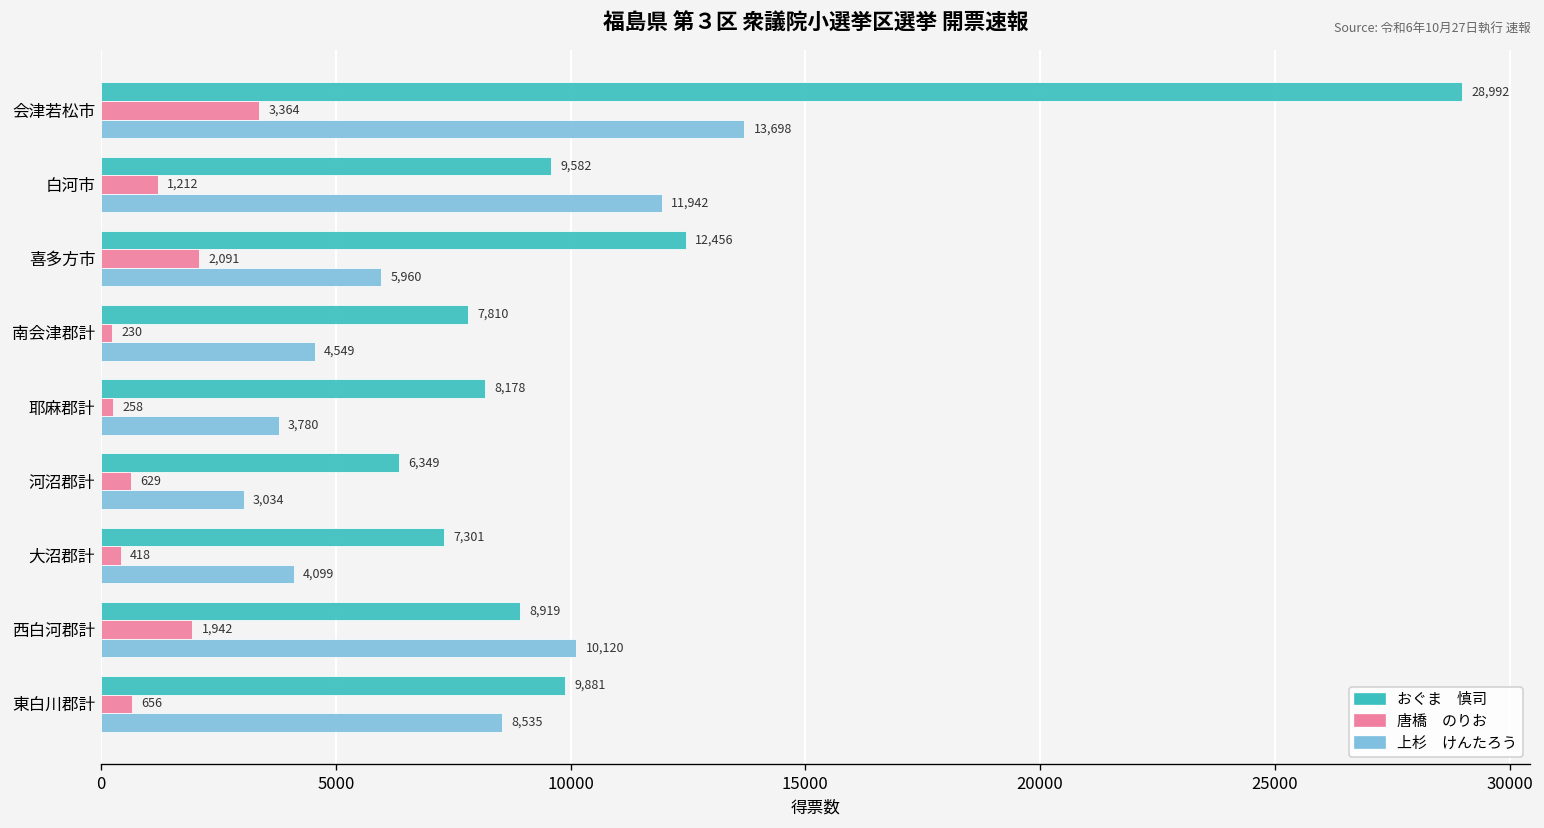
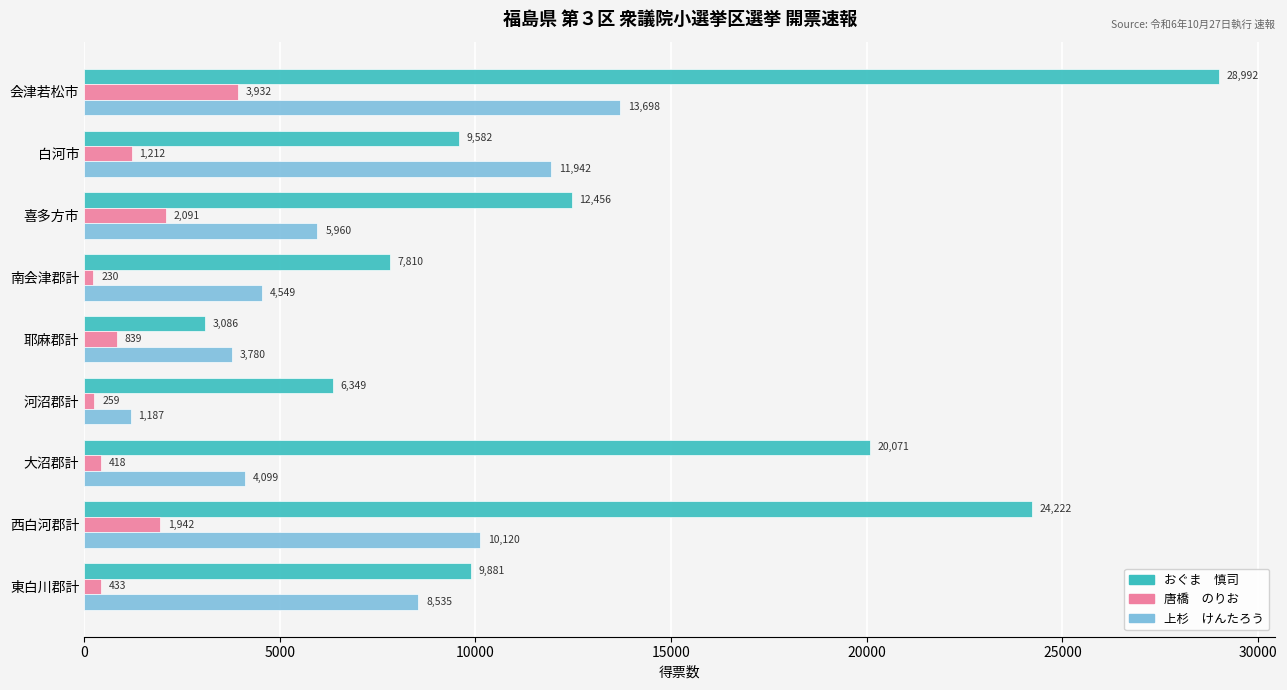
  {
    "おぐま 慎司": {
      "会津若松市": "28,992",
      "白河市": "9,582",
      "喜多方市": "12,456",
      "南会津郡計": "7,810",
-     "耶麻郡計": "8,178",
+     "耶麻郡計": "3,086",
      "河沼郡計": "6,349",
-     "大沼郡計": "7,301",
-     "西白河郡計": "8,919",
+     "大沼郡計": "20,071",
+     "西白河郡計": "24,222",
      "東白川郡計": "9,881"
    },
    "唐橋 のりお": {
-     "会津若松市": "3,364",
+     "会津若松市": "3,932",
      "白河市": "1,212",
      "喜多方市": "2,091",
      "南会津郡計": "230",
-     "耶麻郡計": "258",
-     "河沼郡計": "629",
+     "耶麻郡計": "839",
+     "河沼郡計": "259",
      "大沼郡計": "418",
      "西白河郡計": "1,942",
-     "東白川郡計": "656"
+     "東白川郡計": "433"
    },
    "上杉 けんたろう": {
      "会津若松市": "13,698",
      "白河市": "11,942",
      "喜多方市": "5,960",
      "南会津郡計": "4,549",
      "耶麻郡計": "3,780",
-     "河沼郡計": "3,034",
+     "河沼郡計": "1,187",
      "大沼郡計": "4,099",
      "西白河郡計": "10,120",
      "東白川郡計": "8,535"
    }
  }
